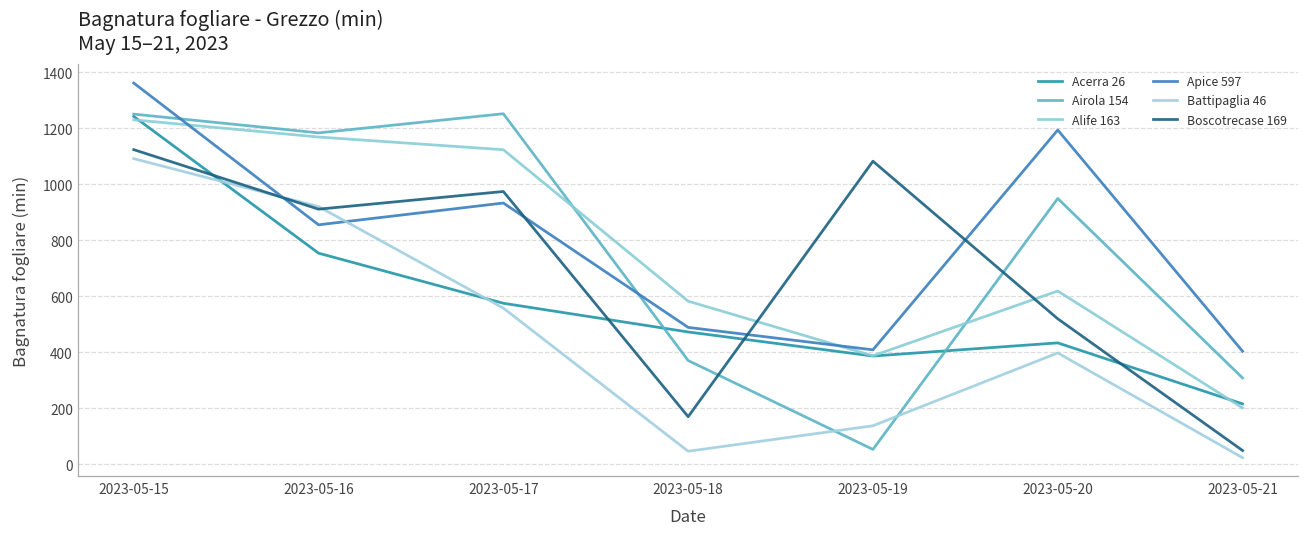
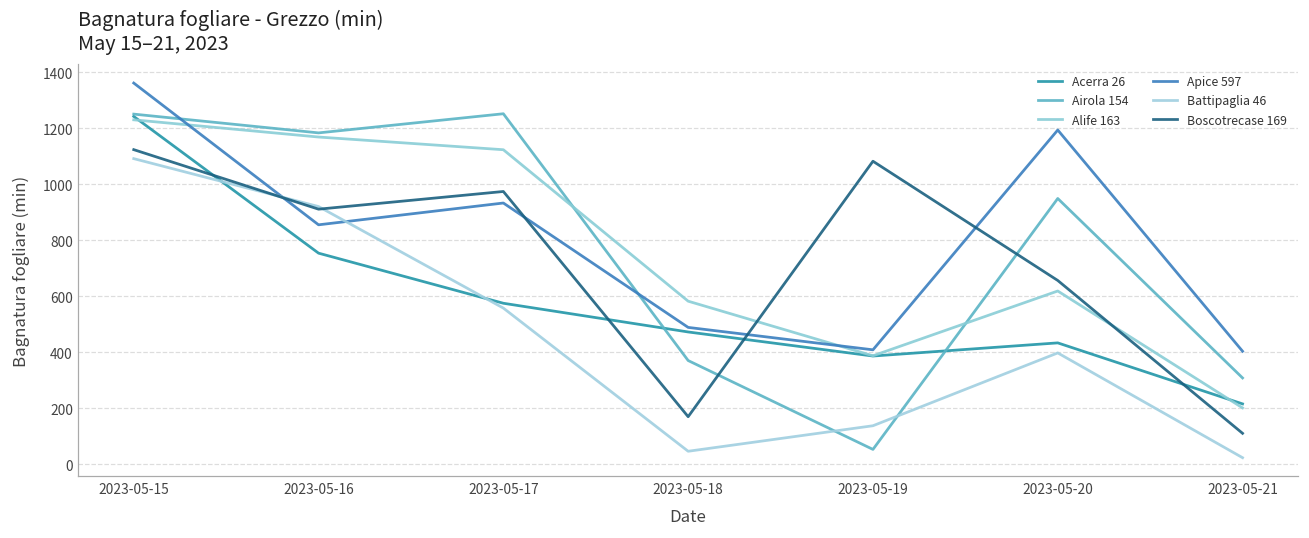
  {
    "Boscotrecase 169": {
      "2023-05-15": 1120,
      "2023-05-17": 970,
      "2023-05-18": 170,
      "2023-05-19": 1080,
-     "2023-05-20": 520,
-     "2023-05-21": 50
+     "2023-05-20": 660,
+     "2023-05-21": 110
    }
  }
